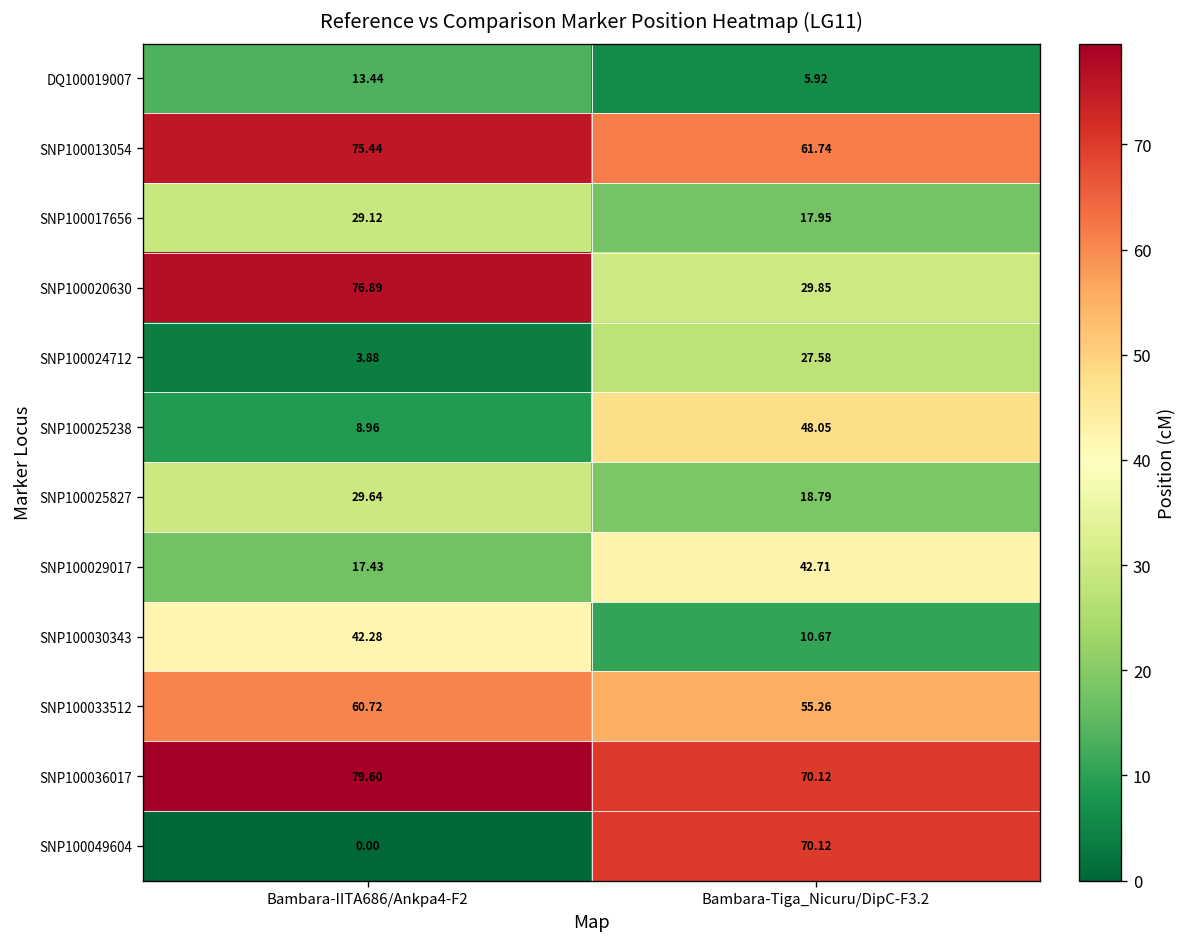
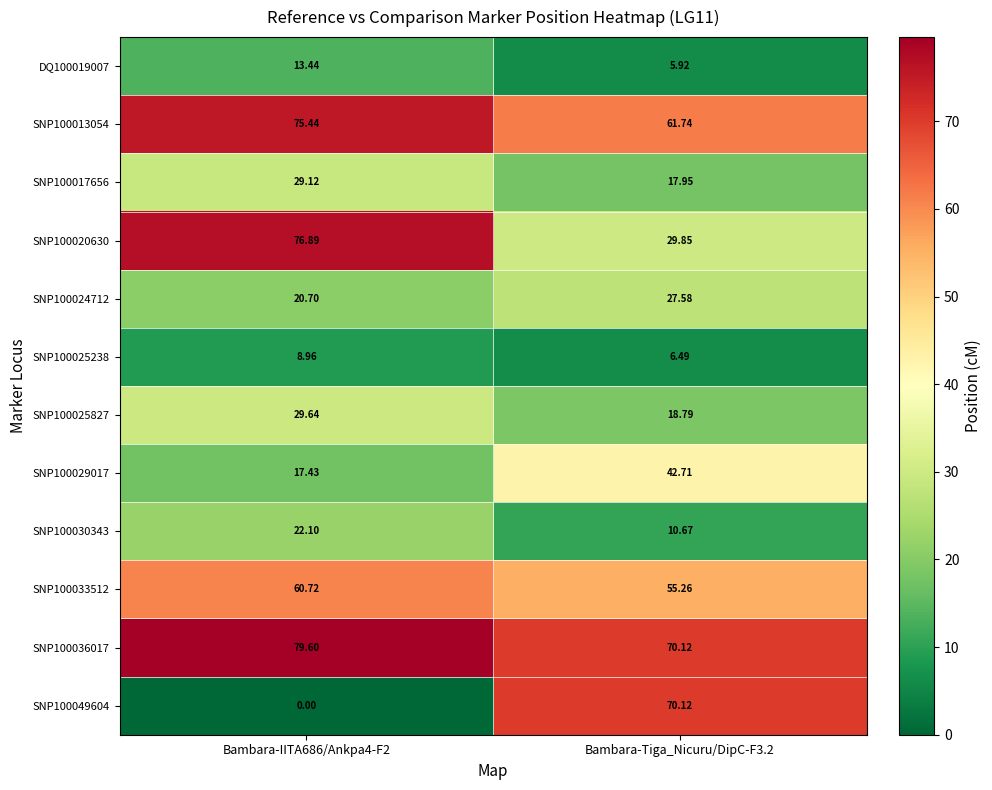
  {
    "DQ100019007": {
      "Bambara-IITA686/Ankpa4-F2": 13.44,
      "Bambara-Tiga_Nicuru/DipC-F3.2": 5.92
    },
    "SNP100013054": {
      "Bambara-IITA686/Ankpa4-F2": 75.44,
      "Bambara-Tiga_Nicuru/DipC-F3.2": 61.74
    },
    "SNP100017656": {
      "Bambara-IITA686/Ankpa4-F2": 29.12,
      "Bambara-Tiga_Nicuru/DipC-F3.2": 17.95
    },
    "SNP100020630": {
      "Bambara-IITA686/Ankpa4-F2": 76.89,
      "Bambara-Tiga_Nicuru/DipC-F3.2": 29.85
    },
    "SNP100024712": {
-     "Bambara-IITA686/Ankpa4-F2": 3.88,
+     "Bambara-IITA686/Ankpa4-F2": 20.70,
      "Bambara-Tiga_Nicuru/DipC-F3.2": 27.58
    },
    "SNP100025238": {
      "Bambara-IITA686/Ankpa4-F2": 8.96,
-     "Bambara-Tiga_Nicuru/DipC-F3.2": 48.05
+     "Bambara-Tiga_Nicuru/DipC-F3.2": 6.49
    },
    "SNP100025827": {
      "Bambara-IITA686/Ankpa4-F2": 29.64,
      "Bambara-Tiga_Nicuru/DipC-F3.2": 18.79
    },
    "SNP100029017": {
      "Bambara-IITA686/Ankpa4-F2": 17.43,
      "Bambara-Tiga_Nicuru/DipC-F3.2": 42.71
    },
    "SNP100030343": {
-     "Bambara-IITA686/Ankpa4-F2": 42.28,
+     "Bambara-IITA686/Ankpa4-F2": 22.10,
      "Bambara-Tiga_Nicuru/DipC-F3.2": 10.67
    },
    "SNP100033512": {
      "Bambara-IITA686/Ankpa4-F2": 60.72,
      "Bambara-Tiga_Nicuru/DipC-F3.2": 55.26
    },
    "SNP100036017": {
      "Bambara-IITA686/Ankpa4-F2": 79.60,
      "Bambara-Tiga_Nicuru/DipC-F3.2": 70.12
    },
    "SNP100049604": {
      "Bambara-IITA686/Ankpa4-F2": 0.00,
      "Bambara-Tiga_Nicuru/DipC-F3.2": 70.12
    }
  }
